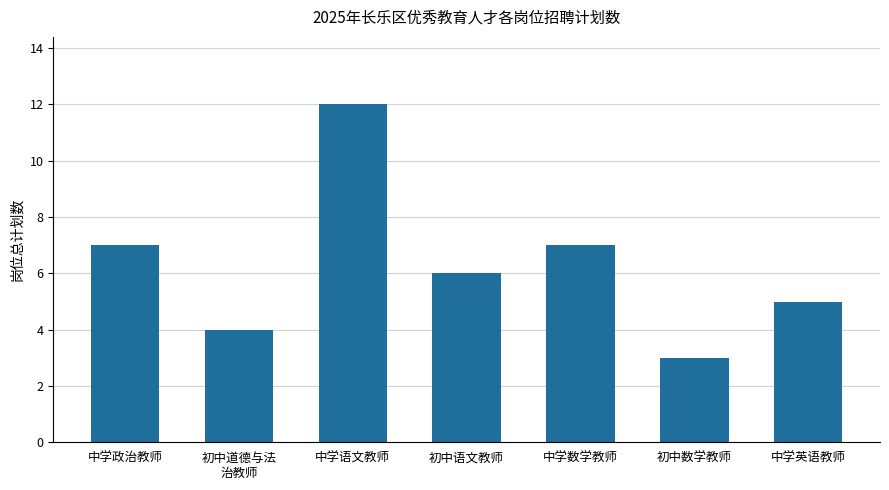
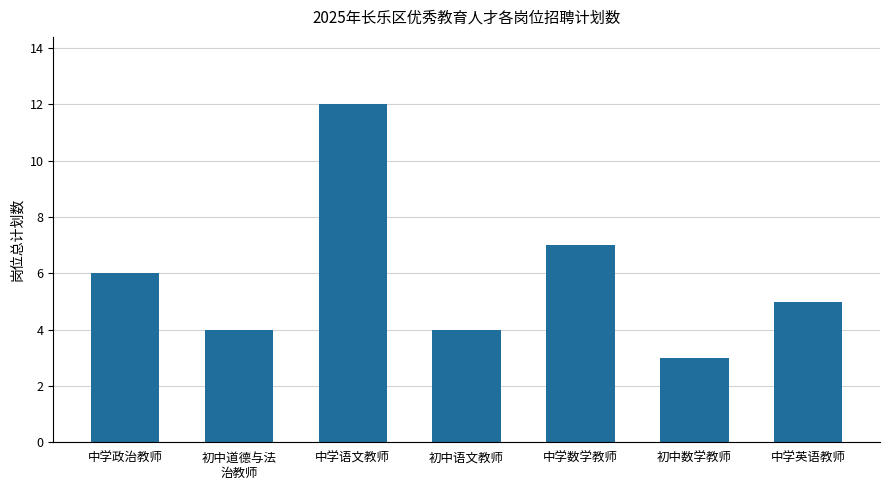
  {
-   "中学政治教师": 7,
+   "中学政治教师": 6,
    "初中道德与法 治教师": 4,
    "中学语文教师": 12,
-   "初中语文教师": 6,
+   "初中语文教师": 4,
    "中学数学教师": 7,
    "初中数学教师": 3,
    "中学英语教师": 5
  }
